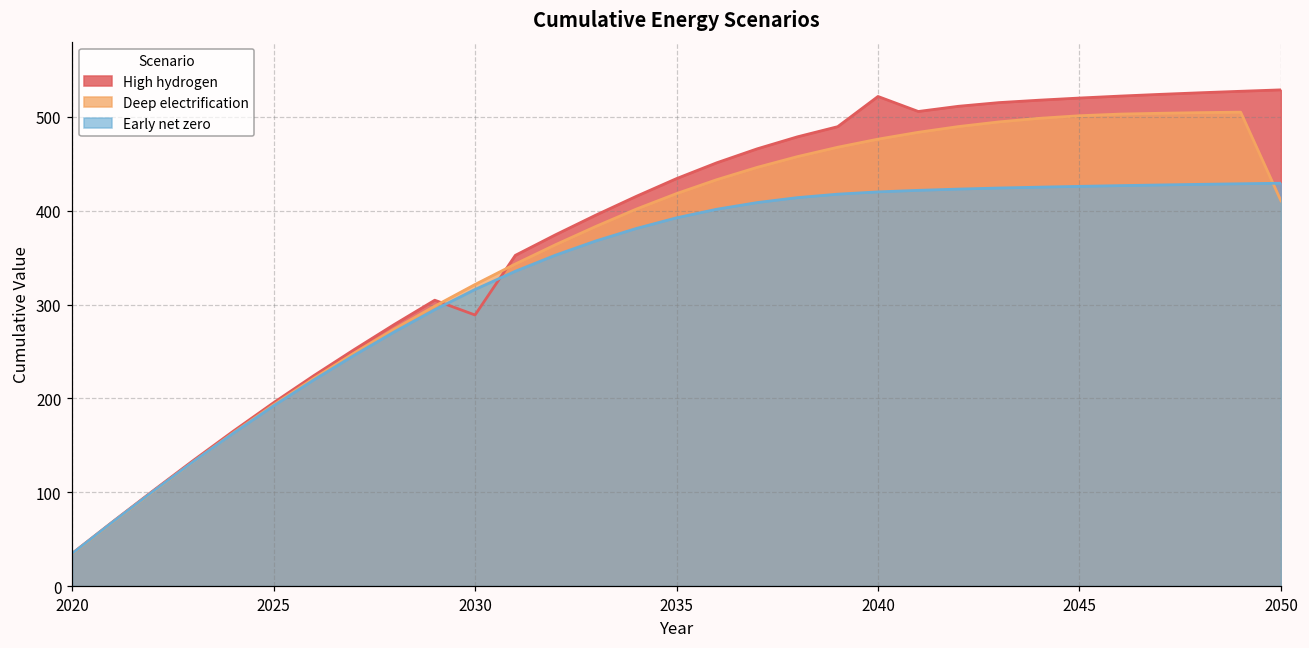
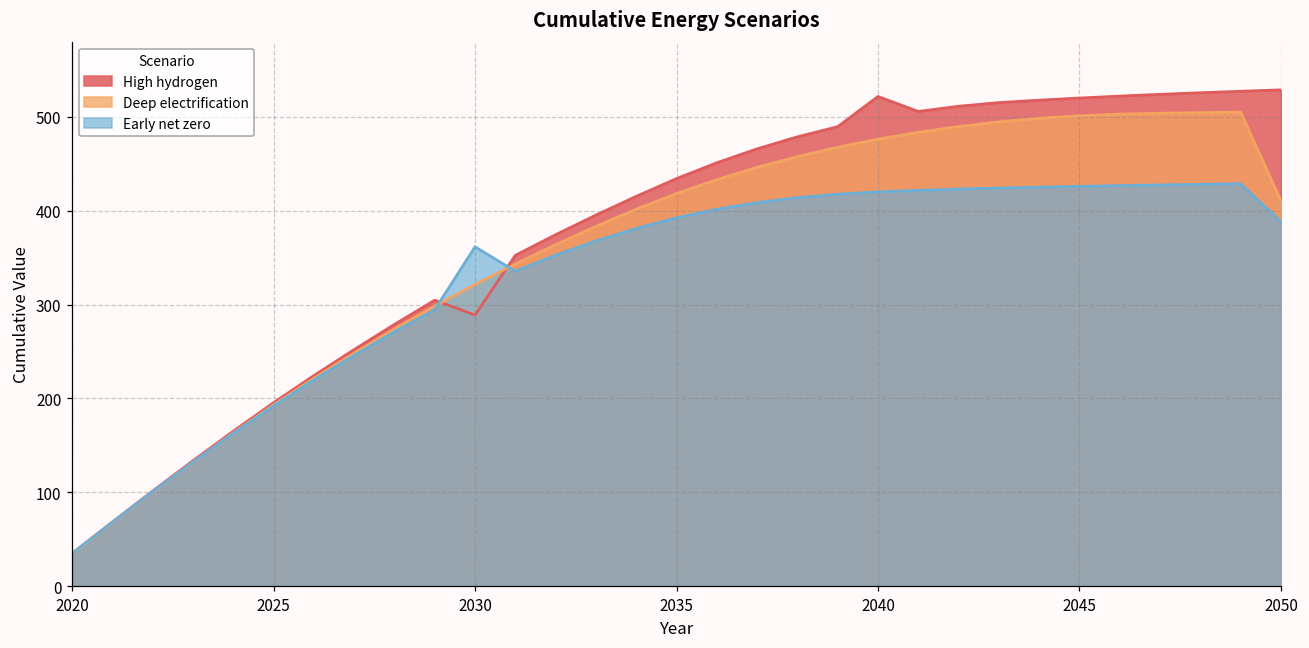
  {
    "High hydrogen": {
      "2030": 290,
      "2035": 430,
      "2040": 520,
      "2045": 520,
      "2050": 530
    },
    "Deep electrification": {
      "2030": 320,
      "2035": 420,
      "2040": 480,
      "2045": 500,
      "2050": 410
    },
    "Early net zero": {
-     "2030": 320,
+     "2030": 360,
      "2035": 390,
      "2040": 420,
      "2045": 430,
-     "2050": 430
+     "2050": 390
    }
  }
